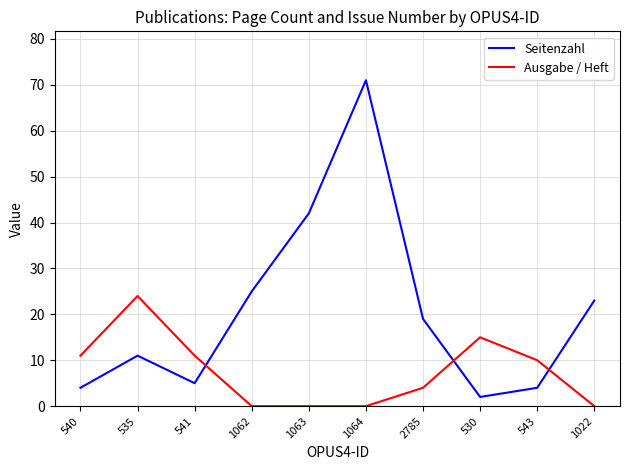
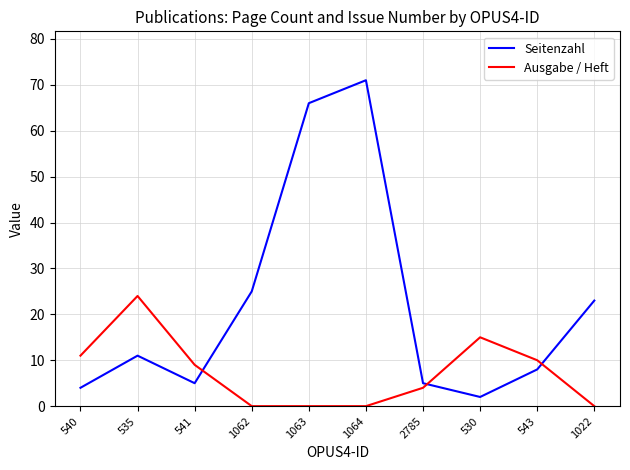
  {
    "Seitenzahl": {
      "540": 4,
      "535": 11,
      "541": 5,
      "1062": 25,
-     "1063": 42,
+     "1063": 66,
      "1064": 71,
-     "2785": 19,
+     "2785": 5,
      "530": 2,
-     "543": 4,
+     "543": 8,
      "1022": 23
    },
    "Ausgabe / Heft": {
      "540": 11,
      "535": 24,
-     "541": 11,
+     "541": 9,
      "1062": 0,
      "1063": 0,
      "1064": 0,
      "2785": 4,
      "530": 15,
      "543": 10,
      "1022": 0
    }
  }
